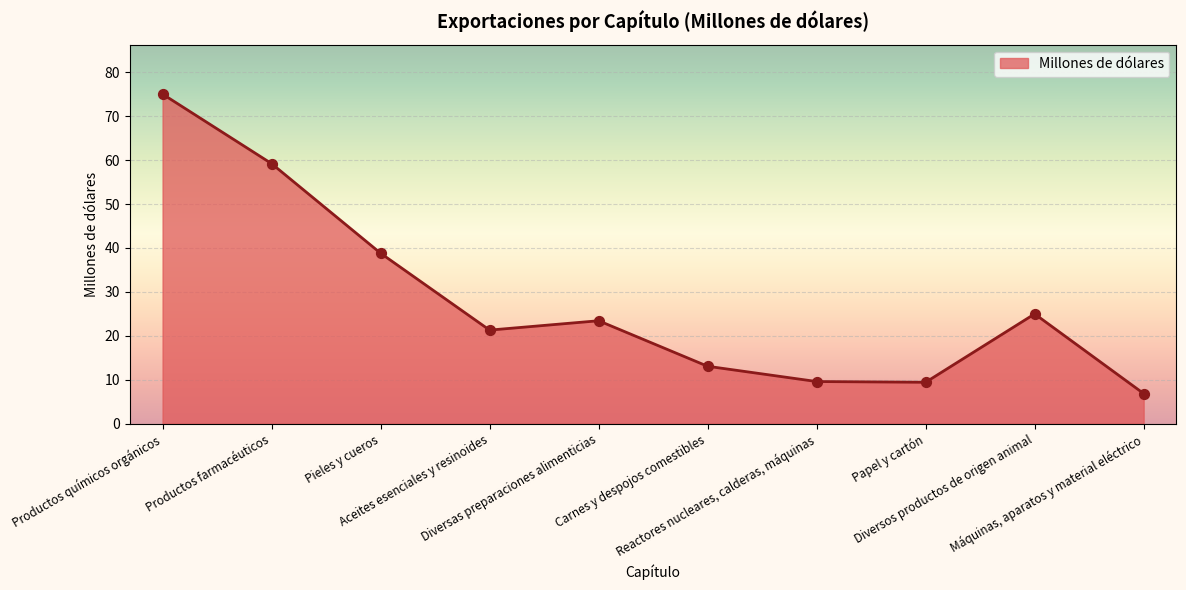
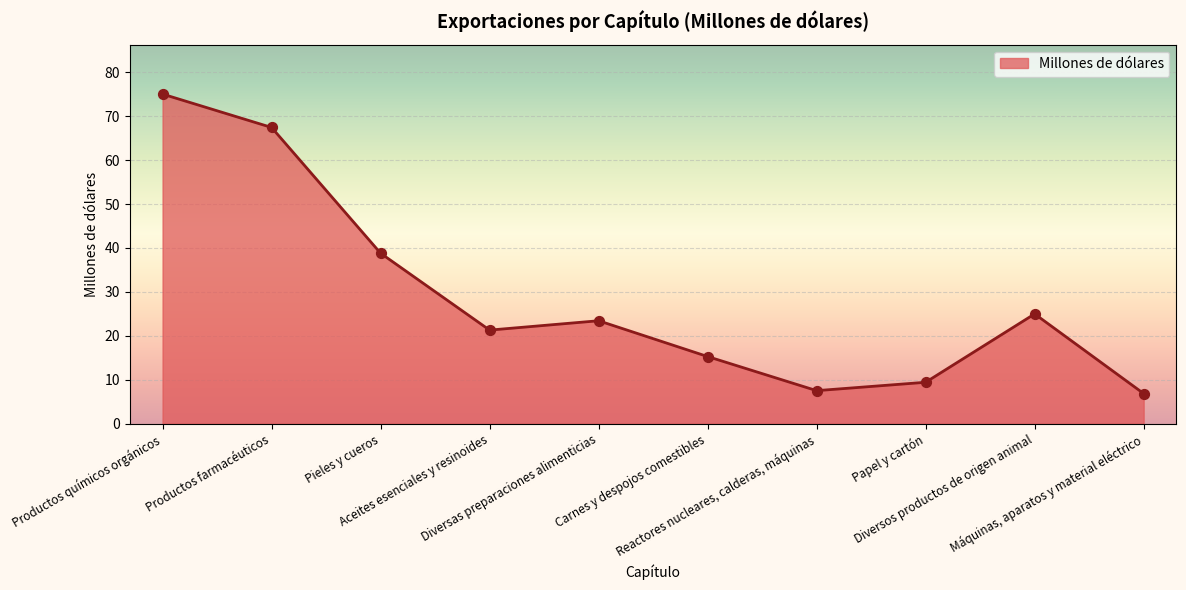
  {
    "Productos químicos orgánicos": 75,
-   "Productos farmacéuticos": 59,
+   "Productos farmacéuticos": 67,
    "Pieles y cueros": 39,
    "Aceites esenciales y resinoides": 21,
    "Diversas preparaciones alimenticias": 23,
-   "Carnes y despojos comestibles": 13,
-   "Reactores nucleares, calderas, máquinas": 10,
+   "Carnes y despojos comestibles": 15,
+   "Reactores nucleares, calderas, máquinas": 8,
    "Papel y cartón": 9,
    "Diversos productos de origen animal": 25,
    "Máquinas, aparatos y material eléctrico": 7
  }
